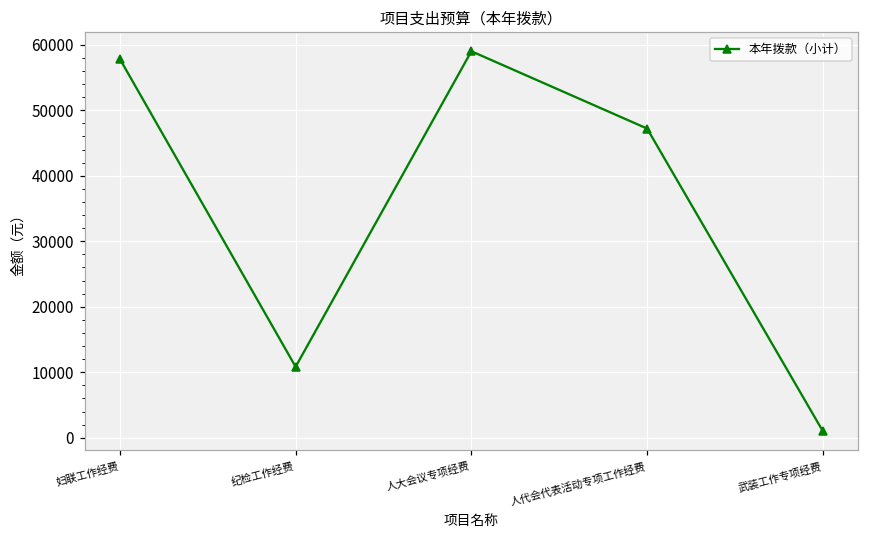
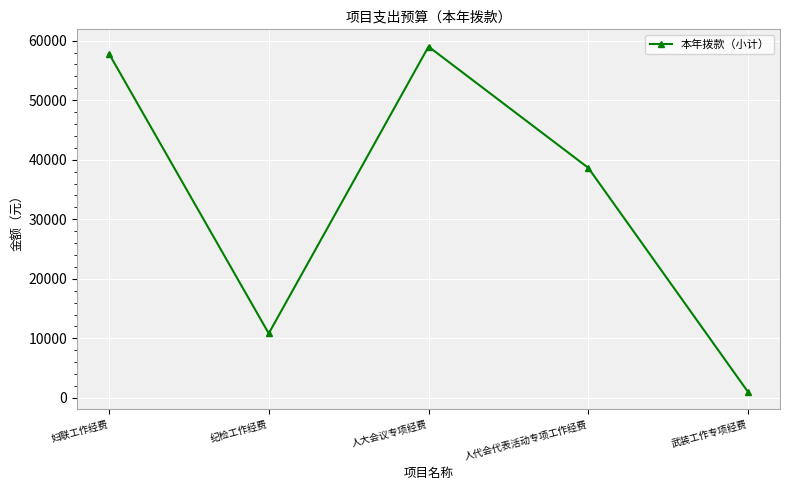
  {
    "妇联工作经费": 58000,
    "纪检工作经费": 11000,
    "人大会议专项经费": 59000,
-   "人代会代表活动专项工作经费": 47000,
+   "人代会代表活动专项工作经费": 39000,
    "武装工作专项经费": 1000
  }
